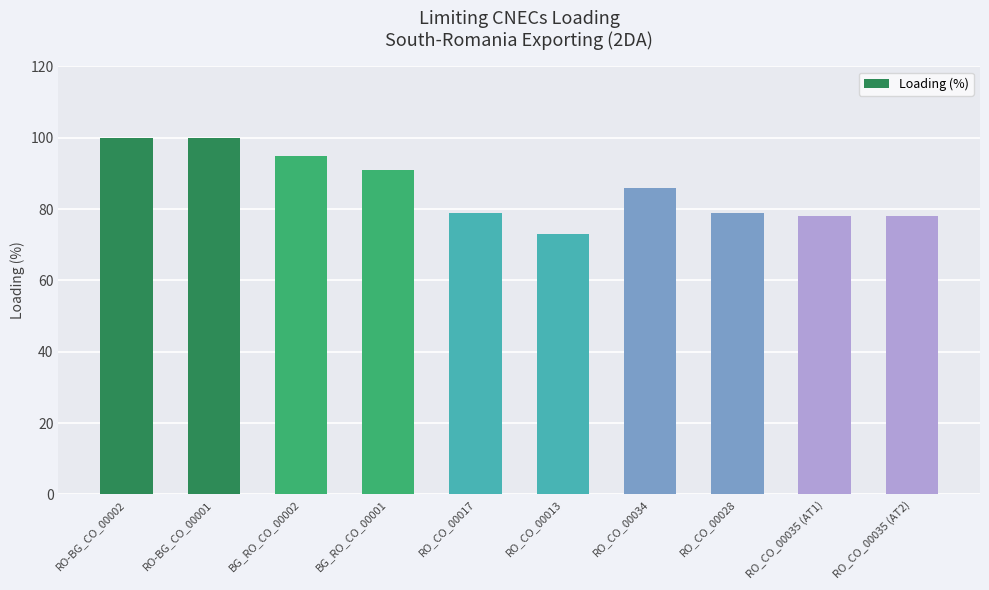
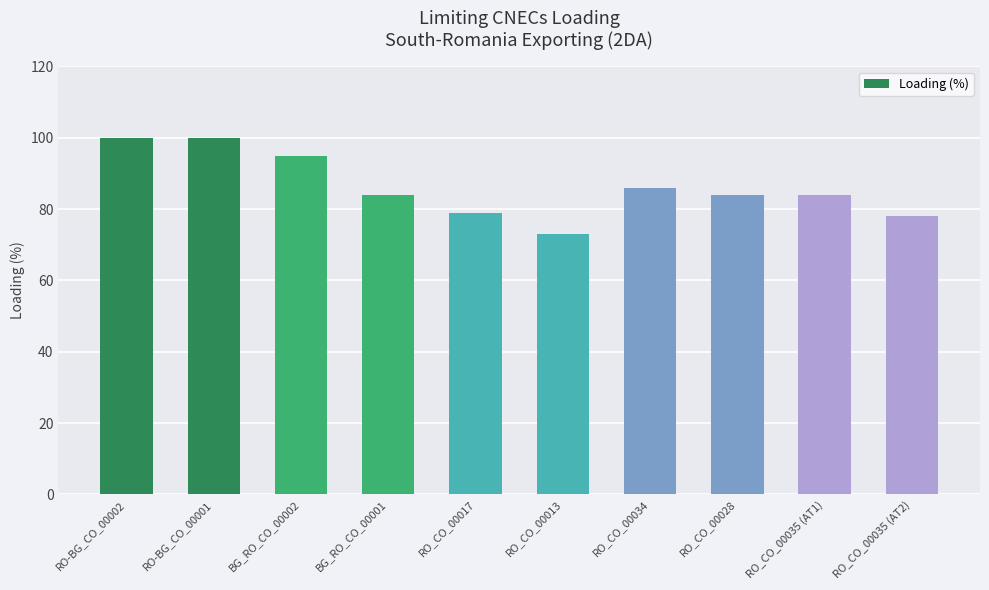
  {
    "RO-BG_CO_00002": 100,
    "RO-BG_CO_00001": 100,
    "BG_RO_CO_00002": 95,
-   "BG_RO_CO_00001": 91,
+   "BG_RO_CO_00001": 84,
    "RO_CO_00017": 79,
    "RO_CO_00013": 73,
    "RO_CO_00034": 86,
-   "RO_CO_00028": 79,
-   "RO_CO_00035 (AT1)": 78,
+   "RO_CO_00028": 84,
+   "RO_CO_00035 (AT1)": 84,
    "RO_CO_00035 (AT2)": 78
  }
